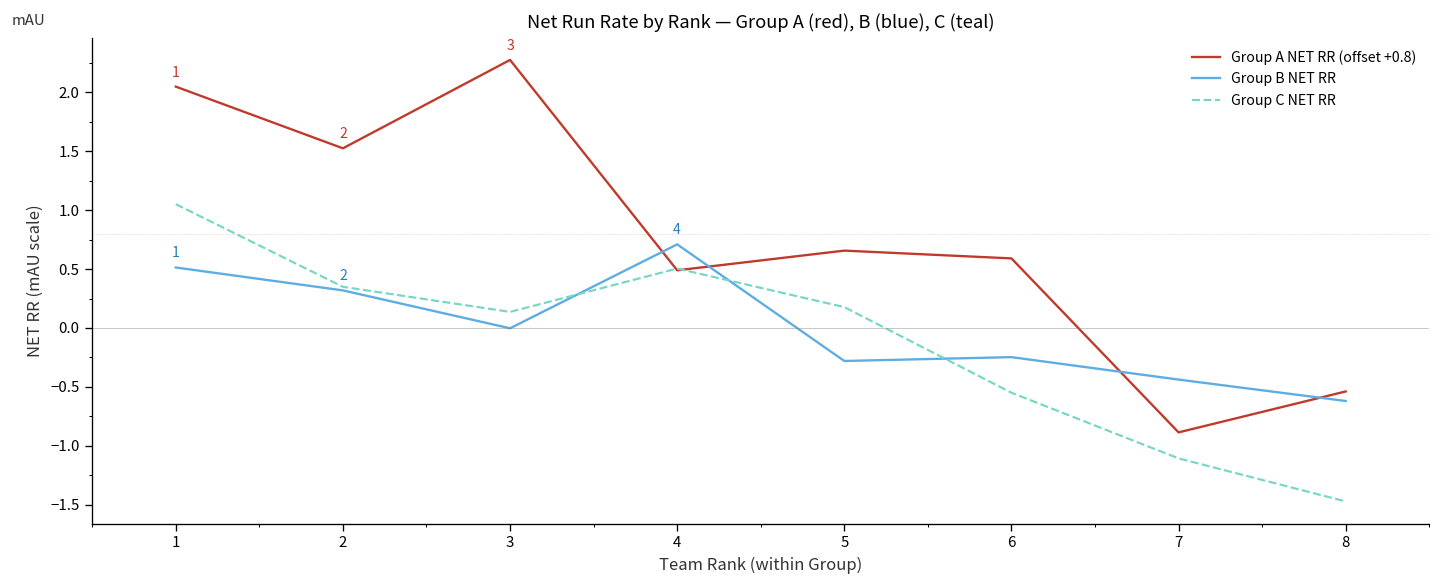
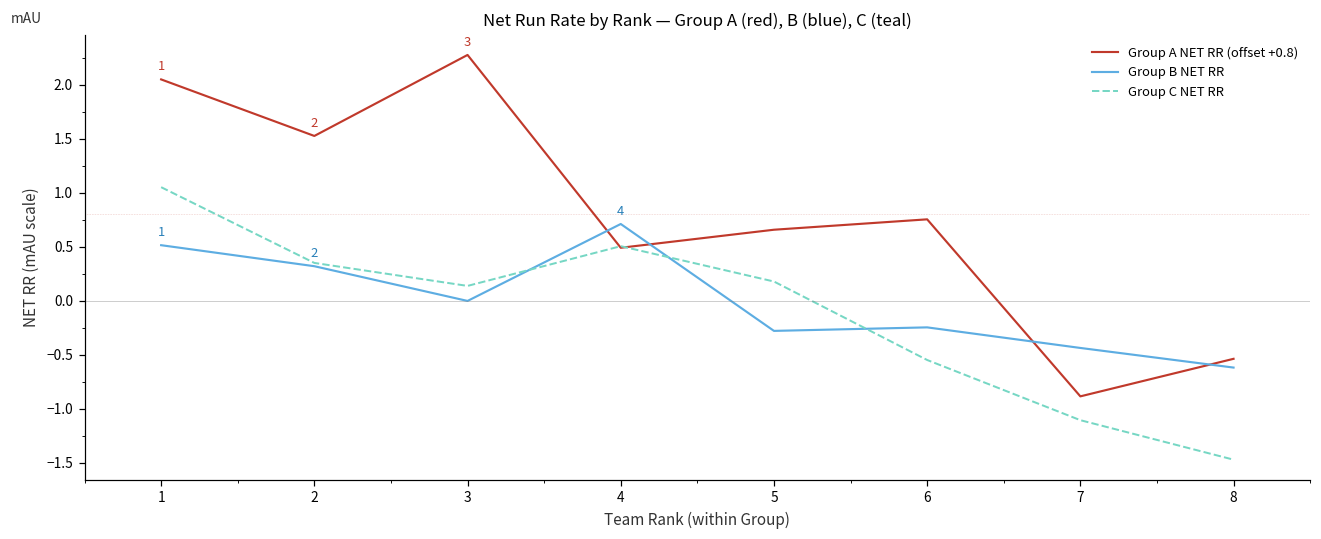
  {
    "Group A NET RR (offset +0.8)": {
      "5": 0.7,
-     "6": 0.6,
+     "6": 0.8,
      "7": -0.9,
      "8": -0.5
    }
  }
